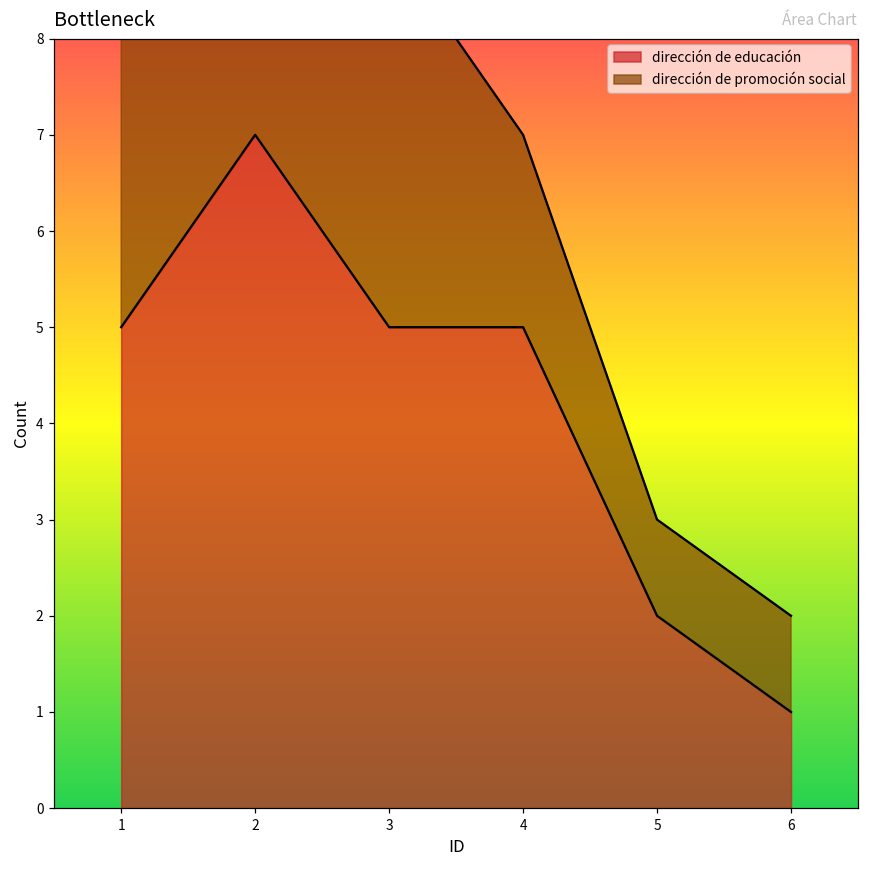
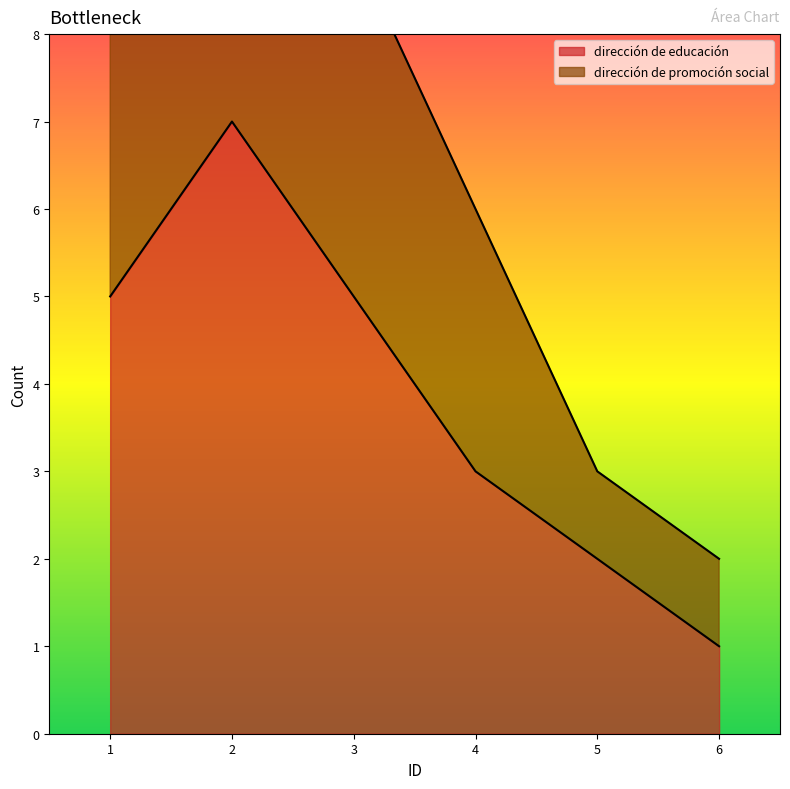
  {
    "dirección de educación": {
      "1": 5,
      "2": 7,
      "3": 5,
-     "4": 5,
+     "4": 3,
      "5": 2,
      "6": 1
    },
    "dirección de promoción social": {
-     "4": 2,
+     "4": 3,
      "5": 1,
      "6": 1
    }
  }
